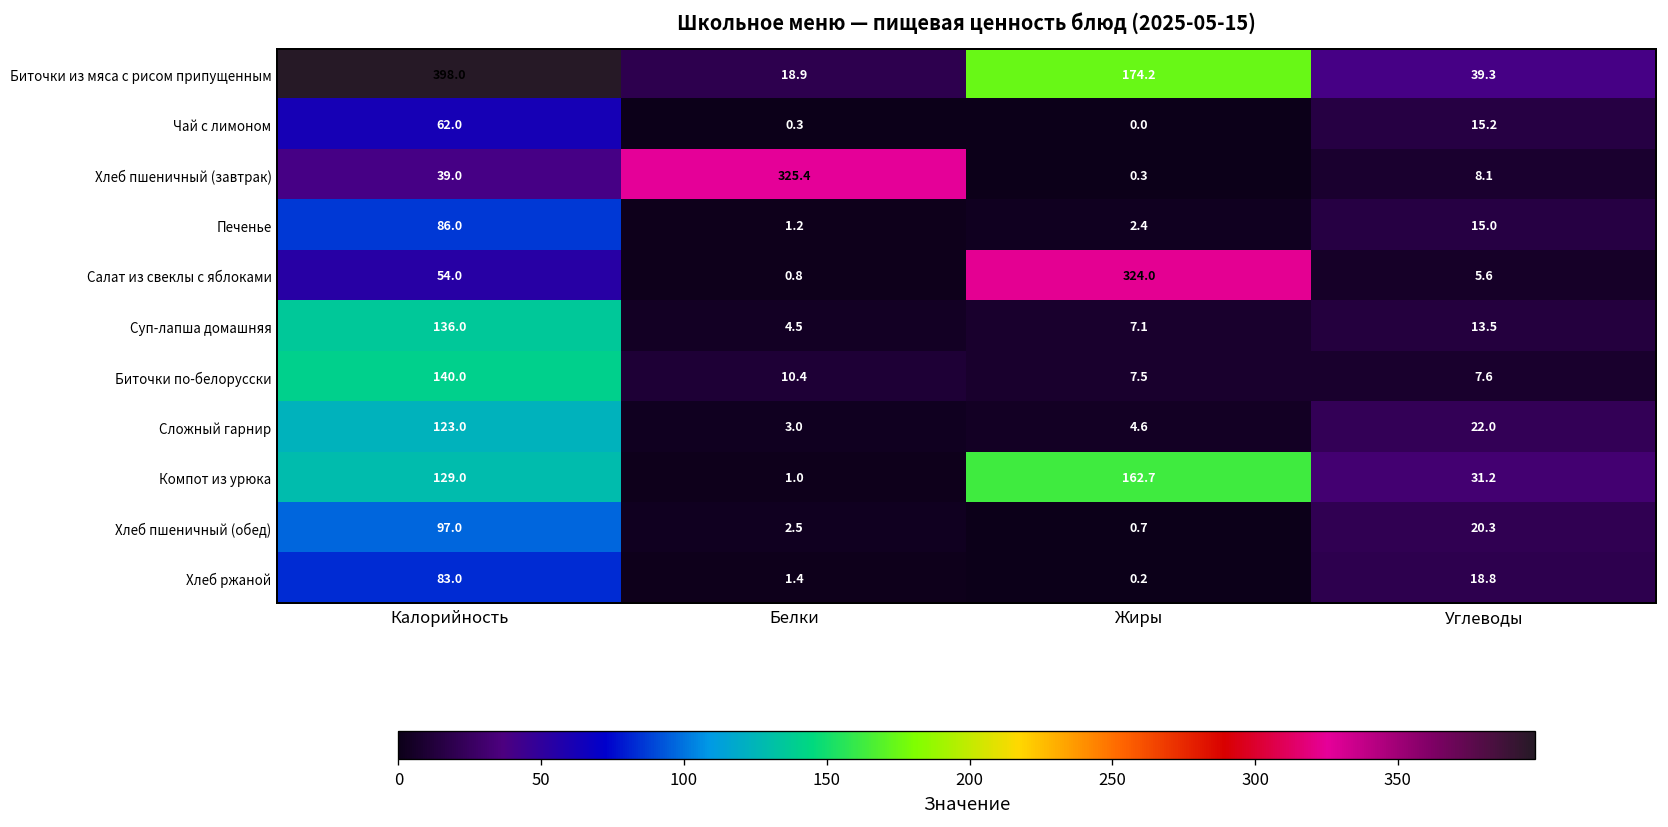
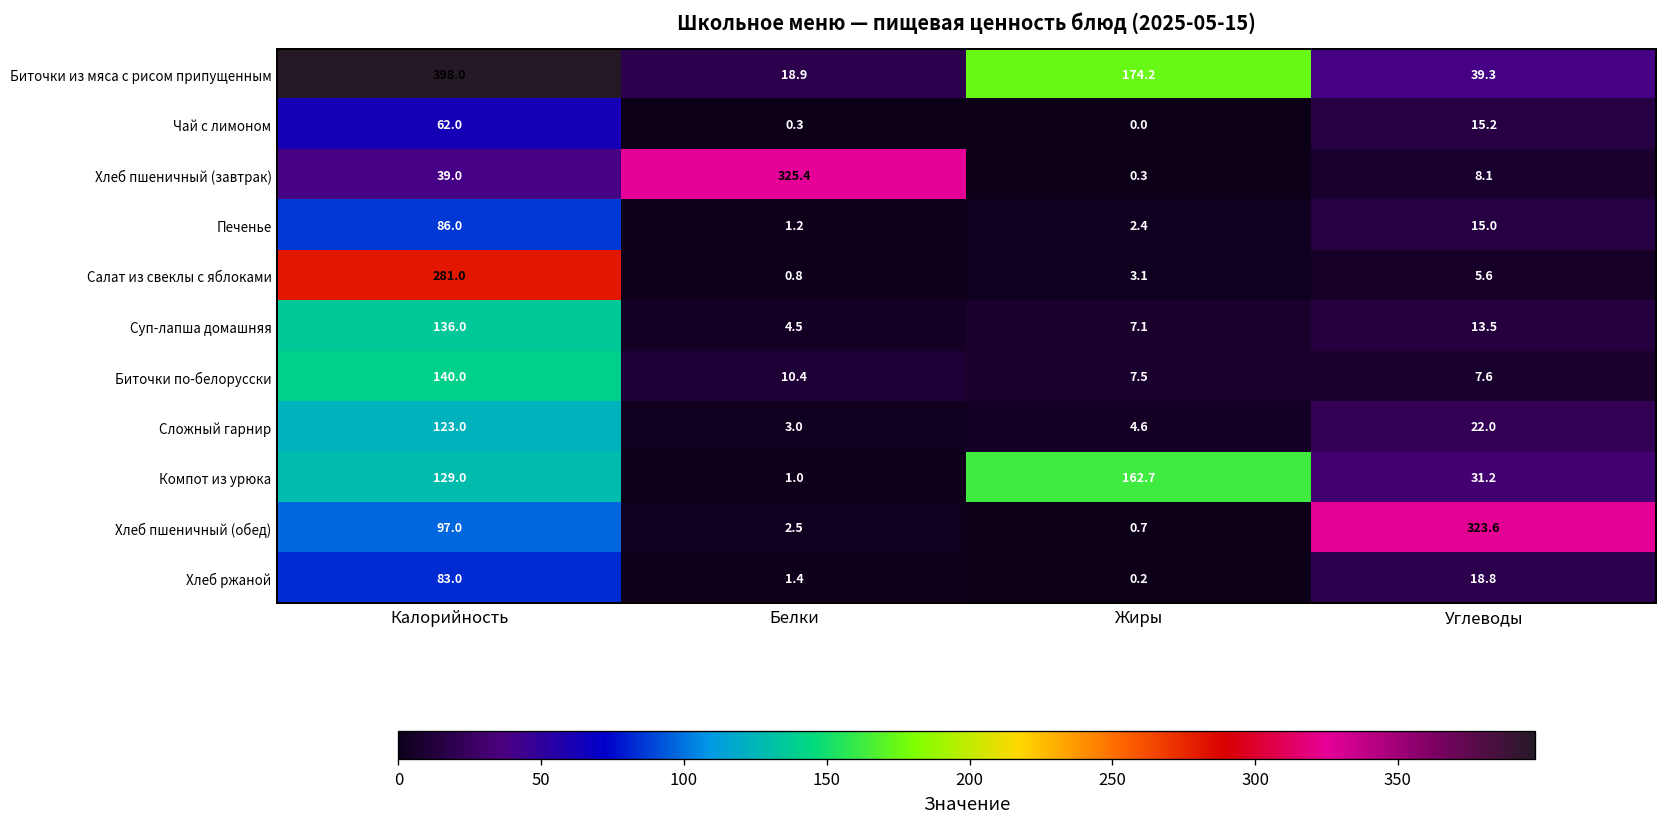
  {
    "Биточки из мяса с рисом припущенным": {
      "Белки": 18.9,
      "Жиры": 174.2,
      "Углеводы": 39.3
    },
    "Чай с лимоном": {
      "Калорийность": 62.0,
      "Белки": 0.3,
      "Жиры": 0.0,
      "Углеводы": 15.2
    },
    "Хлеб пшеничный (завтрак)": {
      "Калорийность": 39.0,
      "Белки": 325.4,
      "Жиры": 0.3,
      "Углеводы": 8.1
    },
    "Печенье": {
      "Калорийность": 86.0,
      "Белки": 1.2,
      "Жиры": 2.4,
      "Углеводы": 15.0
    },
    "Салат из свеклы с яблоками": {
-     "Калорийность": 54.0,
+     "Калорийность": 281.0,
      "Белки": 0.8,
-     "Жиры": 324.0,
+     "Жиры": 3.1,
      "Углеводы": 5.6
    },
    "Суп-лапша домашняя": {
      "Калорийность": 136.0,
      "Белки": 4.5,
      "Жиры": 7.1,
      "Углеводы": 13.5
    },
    "Биточки по-белорусски": {
      "Калорийность": 140.0,
      "Белки": 10.4,
      "Жиры": 7.5,
      "Углеводы": 7.6
    },
    "Сложный гарнир": {
      "Калорийность": 123.0,
      "Белки": 3.0,
      "Жиры": 4.6,
      "Углеводы": 22.0
    },
    "Компот из урюка": {
      "Калорийность": 129.0,
      "Белки": 1.0,
      "Жиры": 162.7,
      "Углеводы": 31.2
    },
    "Хлеб пшеничный (обед)": {
      "Калорийность": 97.0,
      "Белки": 2.5,
      "Жиры": 0.7,
-     "Углеводы": 20.3
+     "Углеводы": 323.6
    },
    "Хлеб ржаной": {
      "Калорийность": 83.0,
      "Белки": 1.4,
      "Жиры": 0.2,
      "Углеводы": 18.8
    }
  }
